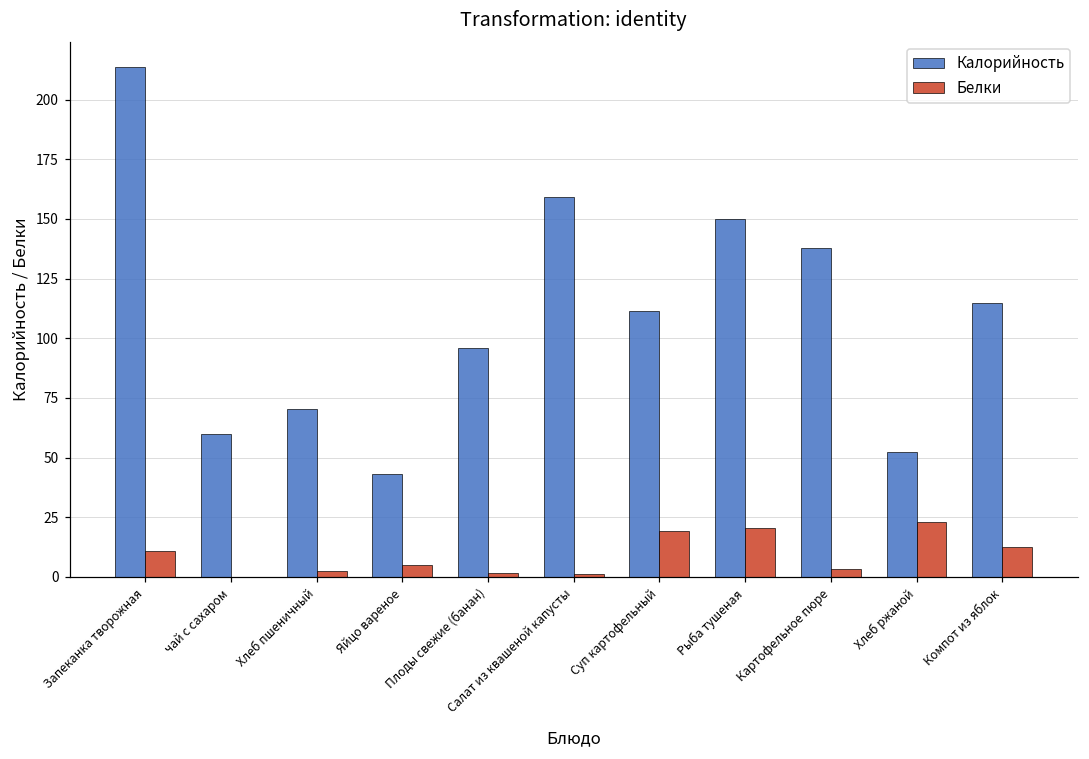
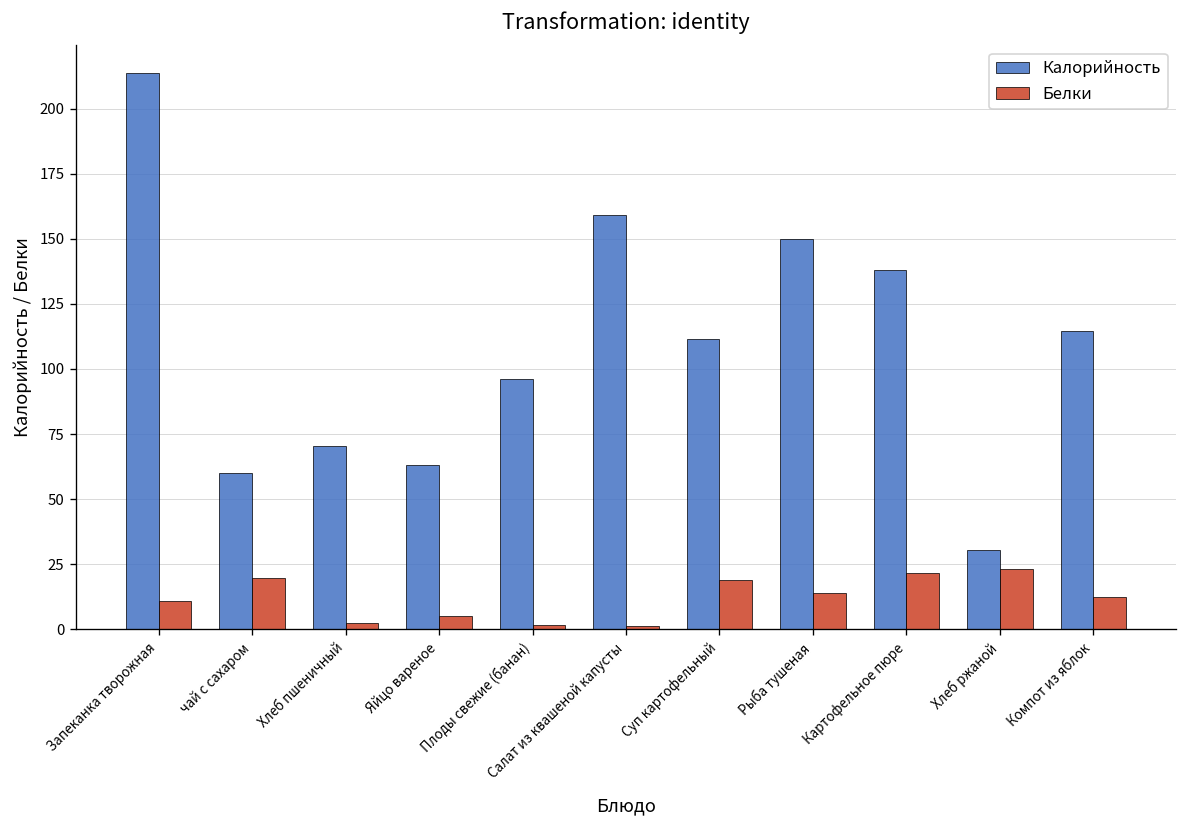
  {
    "Калорийность": {
      "Запеканка творожная": 214,
      "чай с сахаром": 60,
      "Хлеб пшеничный": 71,
-     "Яйцо вареное": 43,
+     "Яйцо вареное": 63,
      "Плоды свежие (банан)": 96,
      "Салат из квашеной капусты": 159,
      "Суп картофельный": 111,
      "Рыба тушеная": 150,
      "Картофельное пюре": 138,
-     "Хлеб ржаной": 52,
+     "Хлеб ржаной": 30,
      "Компот из яблок": 115
    },
    "Белки": {
      "Запеканка творожная": 11,
-     "чай с сахаром": 0,
+     "чай с сахаром": 20,
      "Хлеб пшеничный": 2,
      "Яйцо вареное": 5,
      "Плоды свежие (банан)": 2,
      "Салат из квашеной капусты": 1,
      "Суп картофельный": 19,
-     "Рыба тушеная": 21,
-     "Картофельное пюре": 3,
+     "Рыба тушеная": 14,
+     "Картофельное пюре": 22,
      "Хлеб ржаной": 23,
      "Компот из яблок": 12
    }
  }
